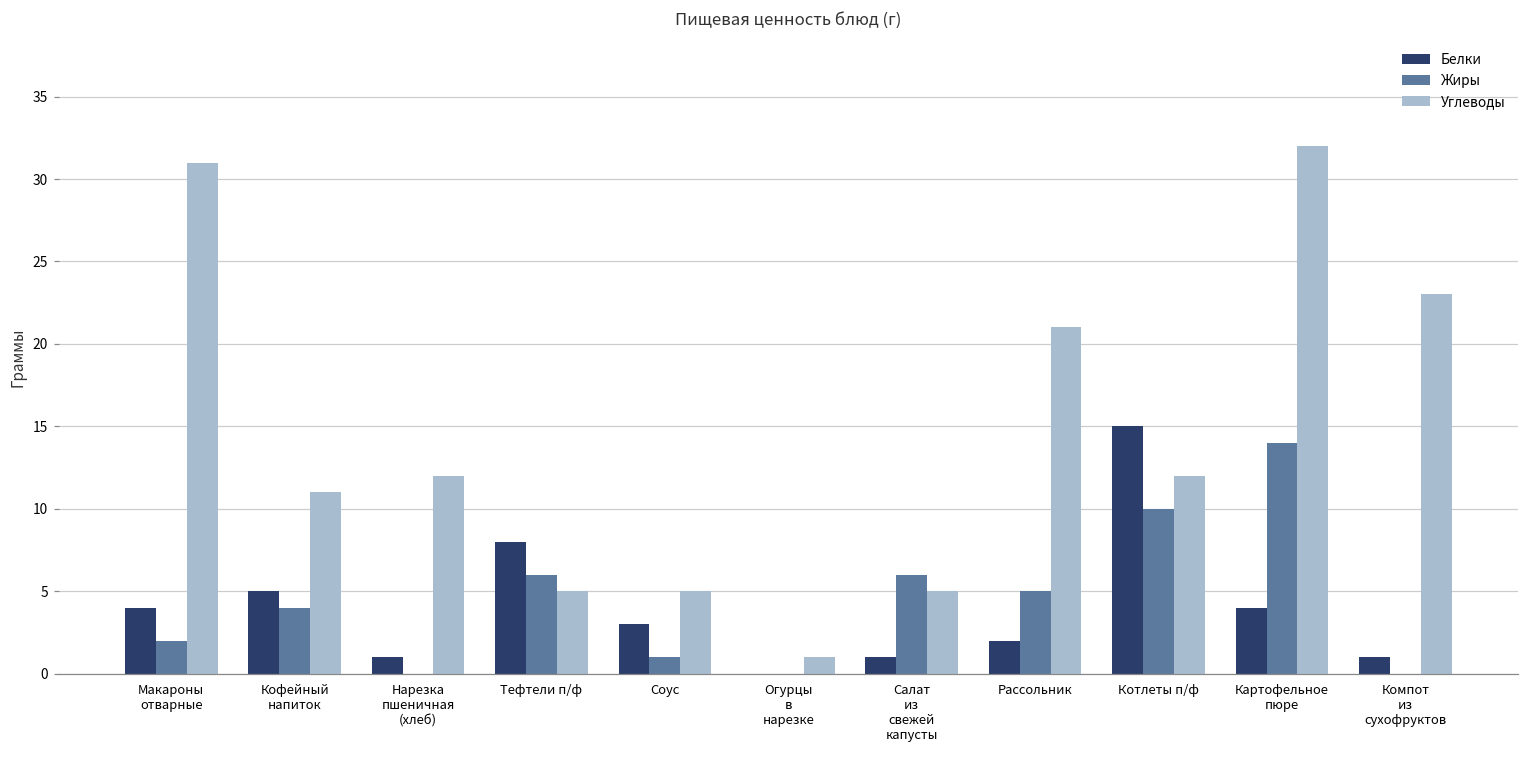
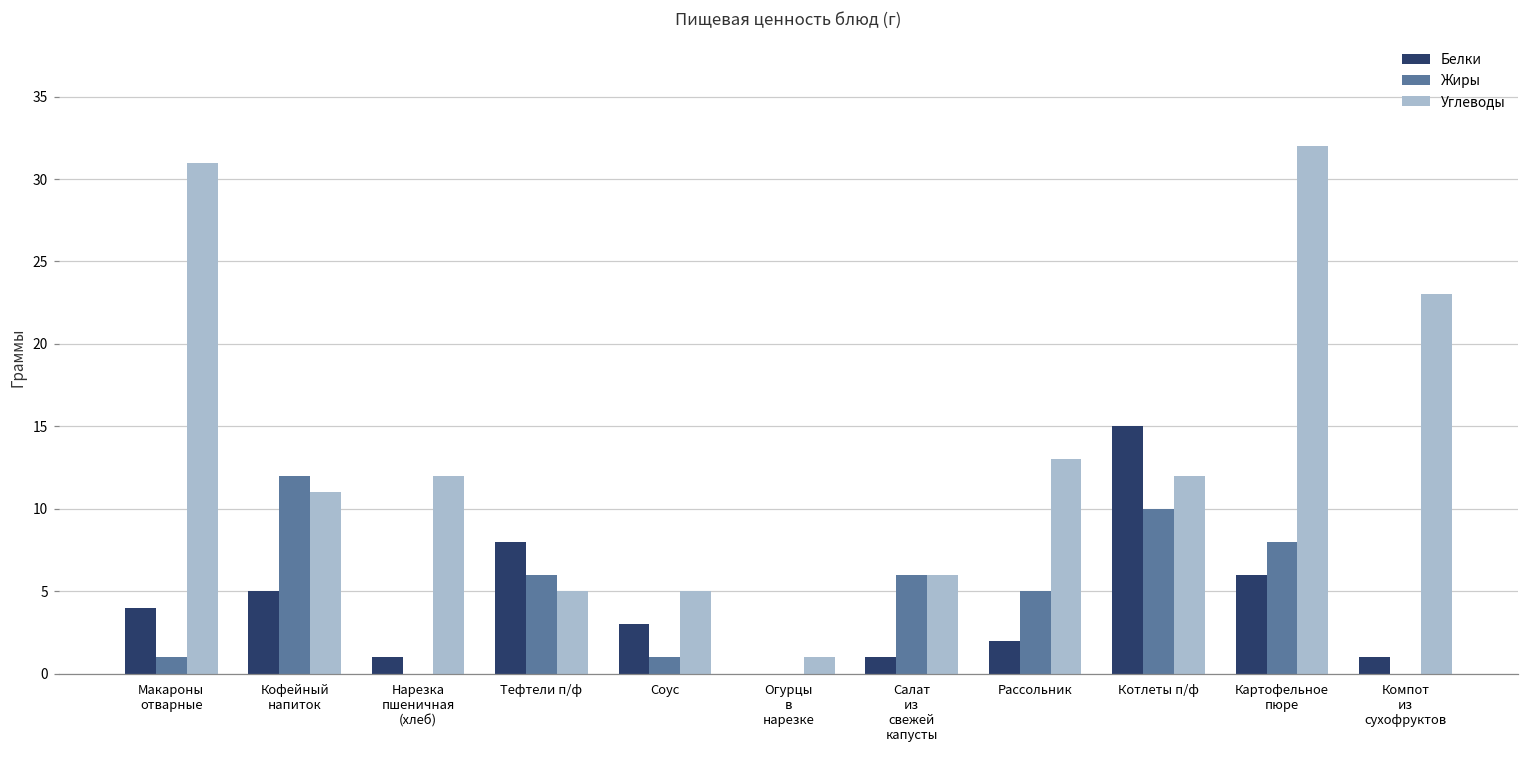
  {
    "Белки": {
      "Макароны отварные": 4,
      "Кофейный напиток": 5,
      "Нарезка пшеничная (хлеб)": 1,
      "Тефтели п/ф": 8,
      "Соус": 3,
      "Огурцы в нарезке": 0,
      "Салат из свежей капусты": 1,
      "Рассольник": 2,
      "Котлеты п/ф": 15,
-     "Картофельное пюре": 4,
+     "Картофельное пюре": 6,
      "Компот из сухофруктов": 1
    },
    "Жиры": {
-     "Макароны отварные": 2,
-     "Кофейный напиток": 4,
+     "Макароны отварные": 1,
+     "Кофейный напиток": 12,
      "Нарезка пшеничная (хлеб)": 0,
      "Тефтели п/ф": 6,
      "Соус": 1,
      "Огурцы в нарезке": 0,
      "Салат из свежей капусты": 6,
      "Рассольник": 5,
      "Котлеты п/ф": 10,
-     "Картофельное пюре": 14,
+     "Картофельное пюре": 8,
      "Компот из сухофруктов": 0
    },
    "Углеводы": {
      "Макароны отварные": 31,
      "Кофейный напиток": 11,
      "Нарезка пшеничная (хлеб)": 12,
      "Тефтели п/ф": 5,
      "Соус": 5,
      "Огурцы в нарезке": 1,
-     "Салат из свежей капусты": 5,
-     "Рассольник": 21,
+     "Салат из свежей капусты": 6,
+     "Рассольник": 13,
      "Котлеты п/ф": 12,
      "Картофельное пюре": 32,
      "Компот из сухофруктов": 23
    }
  }
